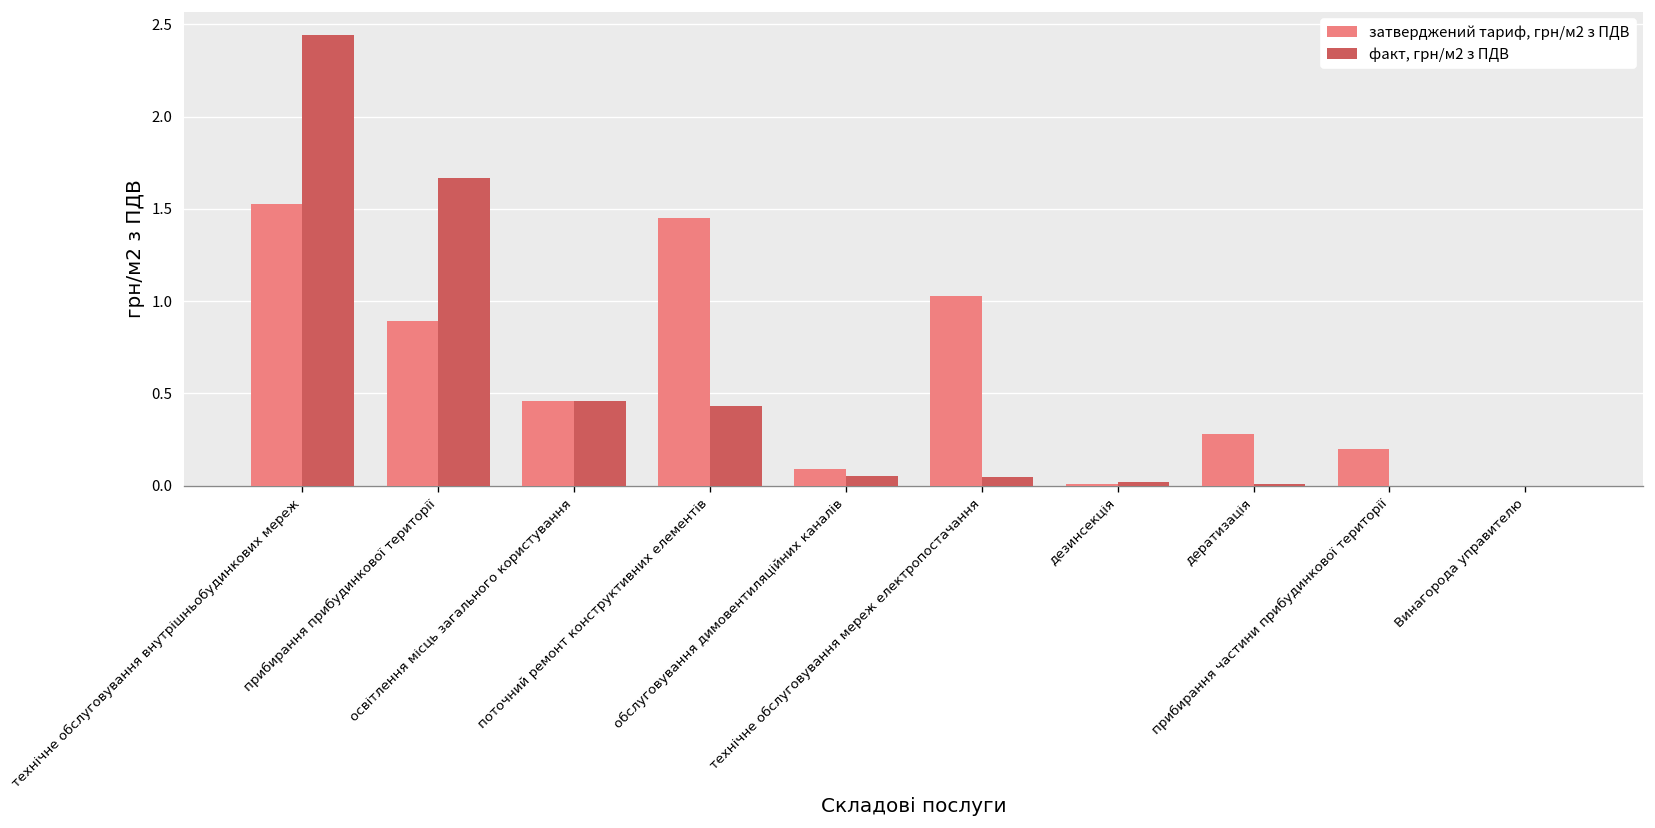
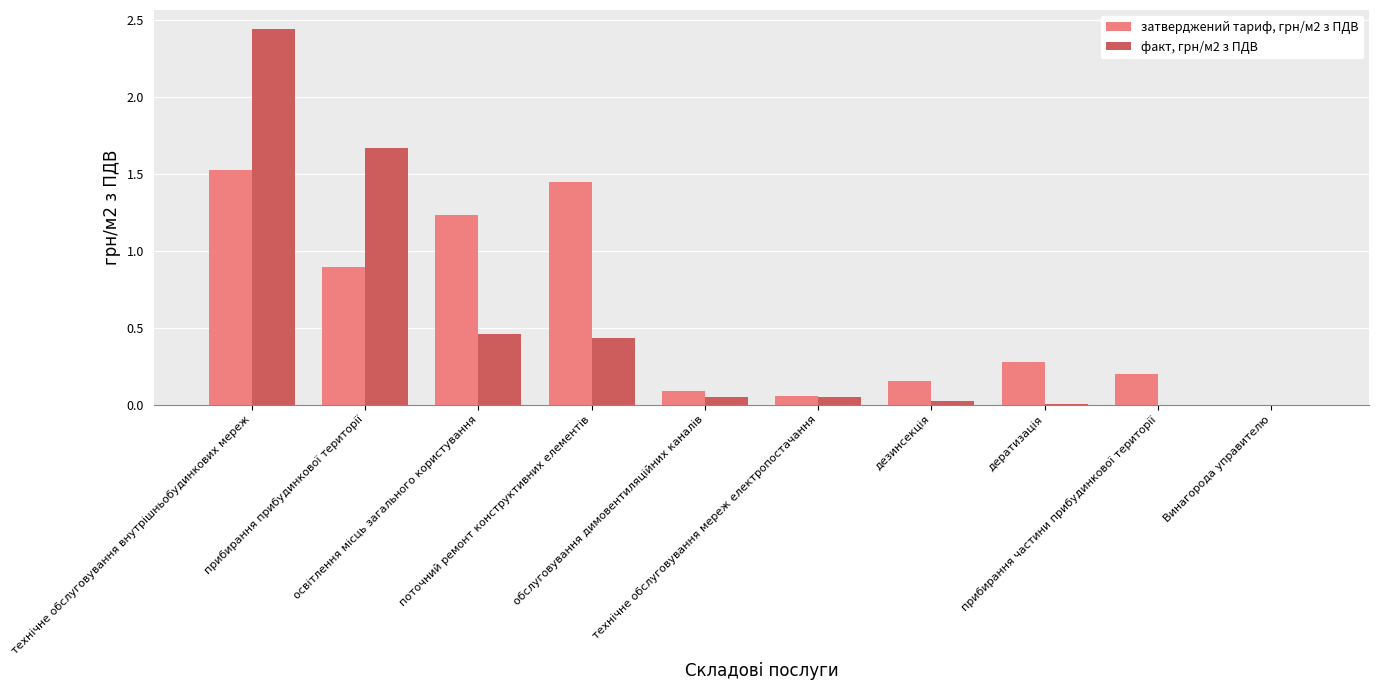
  {
    "затверджений тариф, грн/м2 з ПДВ": {
      "технічне обслуговування внутрішньобудинкових мереж": 1.53,
      "прибирання прибудинкової території": 0.89,
-     "освітлення місць загального користування": 0.46,
+     "освітлення місць загального користування": 1.23,
      "поточний ремонт конструктивних елементів": 1.45,
      "обслуговування димовентиляційних каналів": 0.09,
-     "технічне обслуговування мереж електропостачання": 1.03,
-     "дезинсекція": 0.01,
+     "технічне обслуговування мереж електропостачання": 0.06,
+     "дезинсекція": 0.15,
      "дератизація": 0.28,
      "прибирання частини прибудинкової території": 0.20,
      "Винагорода управителю": 0.00
    },
    "факт, грн/м2 з ПДВ": {
      "технічне обслуговування внутрішньобудинкових мереж": 2.44,
      "прибирання прибудинкової території": 1.67,
      "освітлення місць загального користування": 0.46,
      "поточний ремонт конструктивних елементів": 0.43,
      "обслуговування димовентиляційних каналів": 0.05,
      "технічне обслуговування мереж електропостачання": 0.05,
      "дезинсекція": 0.02,
      "Винагорода управителю": 0.00
    }
  }
